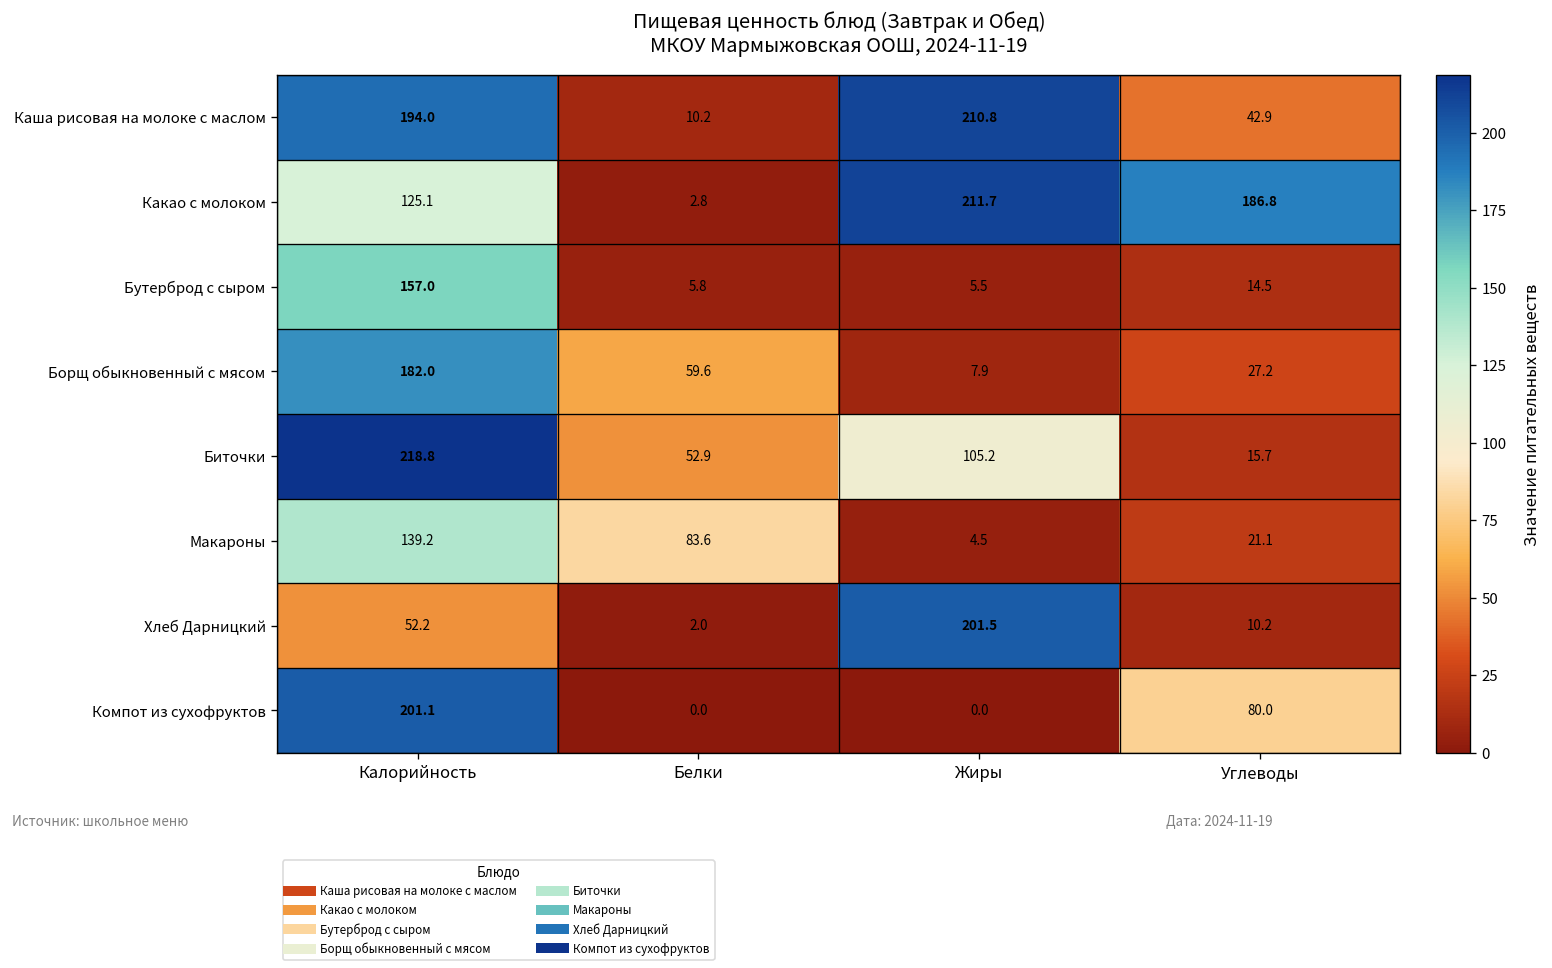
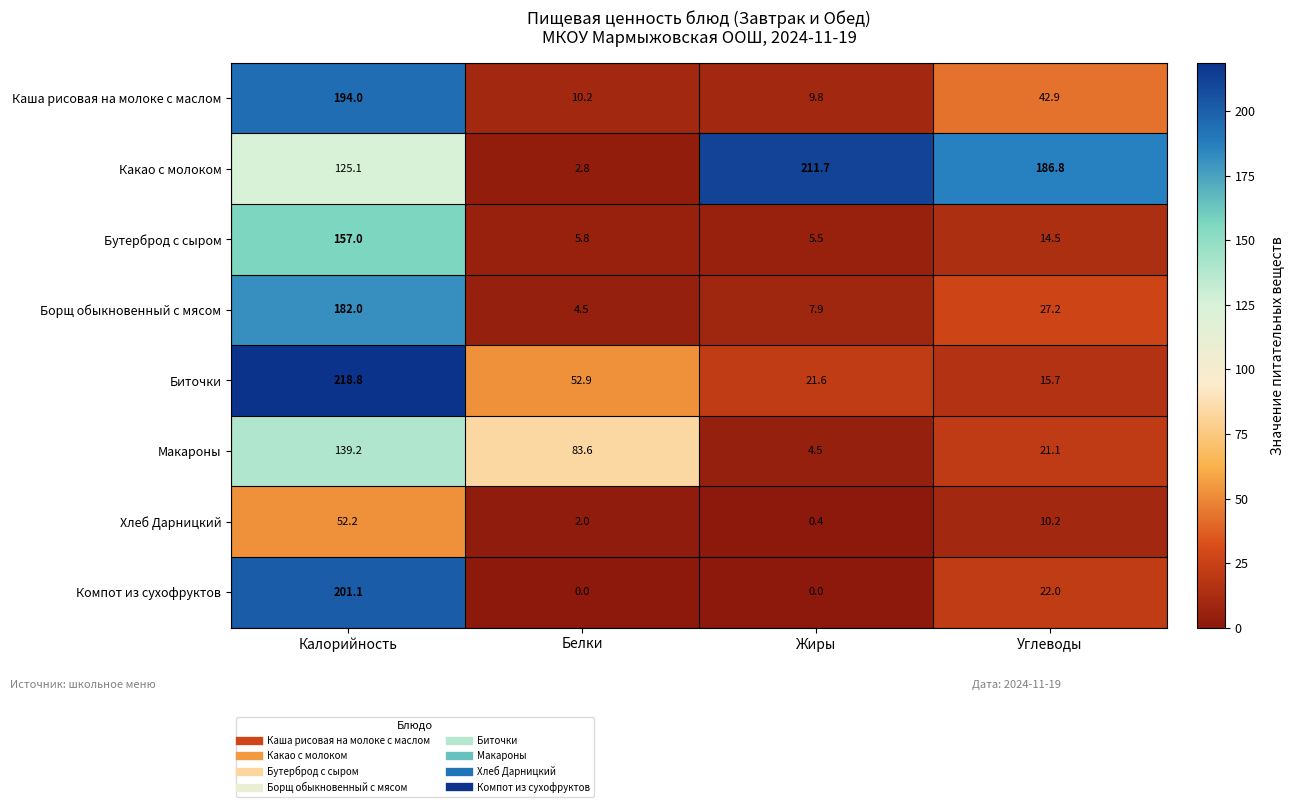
  {
    "Каша рисовая на молоке с маслом": {
      "Калорийность": 194.0,
      "Белки": 10.2,
-     "Жиры": 210.8,
+     "Жиры": 9.8,
      "Углеводы": 42.9
    },
    "Какао с молоком": {
      "Калорийность": 125.1,
      "Белки": 2.8,
      "Жиры": 211.7,
      "Углеводы": 186.8
    },
    "Бутерброд с сыром": {
      "Калорийность": 157.0,
      "Белки": 5.8,
      "Жиры": 5.5,
      "Углеводы": 14.5
    },
    "Борщ обыкновенный с мясом": {
      "Калорийность": 182.0,
-     "Белки": 59.6,
+     "Белки": 4.5,
      "Жиры": 7.9,
      "Углеводы": 27.2
    },
    "Биточки": {
      "Калорийность": 218.8,
      "Белки": 52.9,
-     "Жиры": 105.2,
+     "Жиры": 21.6,
      "Углеводы": 15.7
    },
    "Макароны": {
      "Калорийность": 139.2,
      "Белки": 83.6,
      "Жиры": 4.5,
      "Углеводы": 21.1
    },
    "Хлеб Дарницкий": {
      "Калорийность": 52.2,
      "Белки": 2.0,
-     "Жиры": 201.5,
+     "Жиры": 0.4,
      "Углеводы": 10.2
    },
    "Компот из сухофруктов": {
      "Калорийность": 201.1,
      "Белки": 0.0,
      "Жиры": 0.0,
-     "Углеводы": 80.0
+     "Углеводы": 22.0
    }
  }
